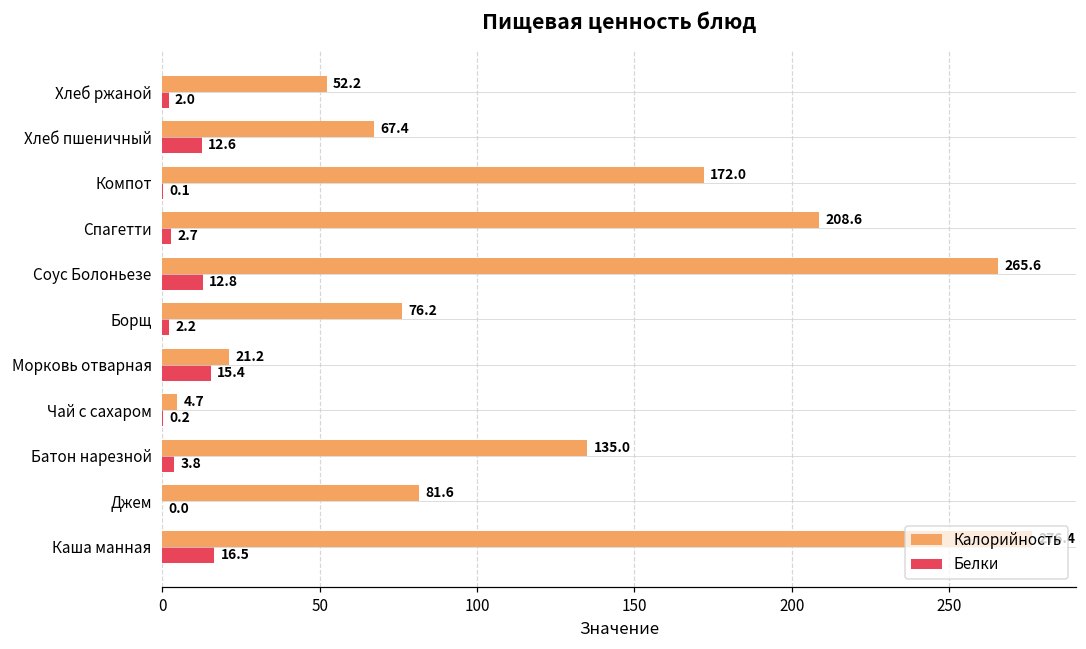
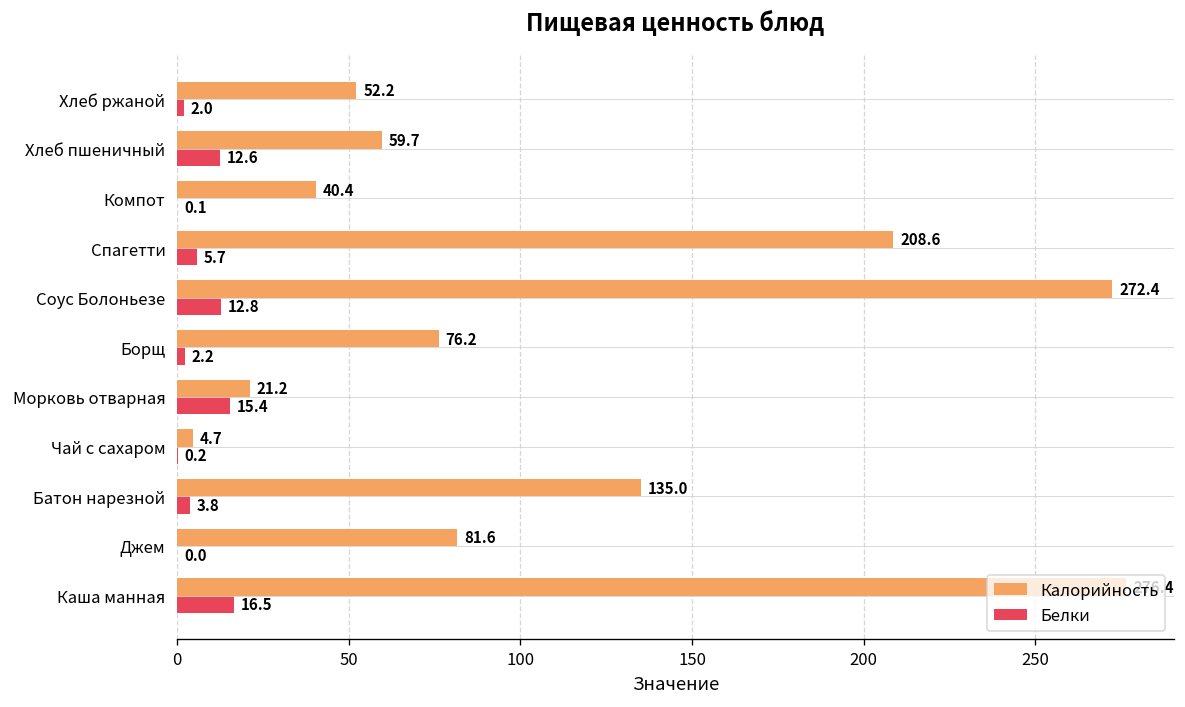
  {
    "Калорийность": {
      "Хлеб ржаной": 52.2,
-     "Хлеб пшеничный": 67.4,
-     "Компот": 172.0,
+     "Хлеб пшеничный": 59.7,
+     "Компот": 40.4,
      "Спагетти": 208.6,
-     "Соус Болоньезе": 265.6,
+     "Соус Болоньезе": 272.4,
      "Борщ": 76.2,
      "Морковь отварная": 21.2,
      "Чай с сахаром": 4.7,
      "Батон нарезной": 135.0,
      "Джем": 81.6
    },
    "Белки": {
      "Хлеб ржаной": 2.0,
      "Хлеб пшеничный": 12.6,
      "Компот": 0.1,
-     "Спагетти": 2.7,
+     "Спагетти": 5.7,
      "Соус Болоньезе": 12.8,
      "Борщ": 2.2,
      "Морковь отварная": 15.4,
      "Чай с сахаром": 0.2,
      "Батон нарезной": 3.8,
      "Джем": 0.0,
      "Каша манная": 16.5
    }
  }
